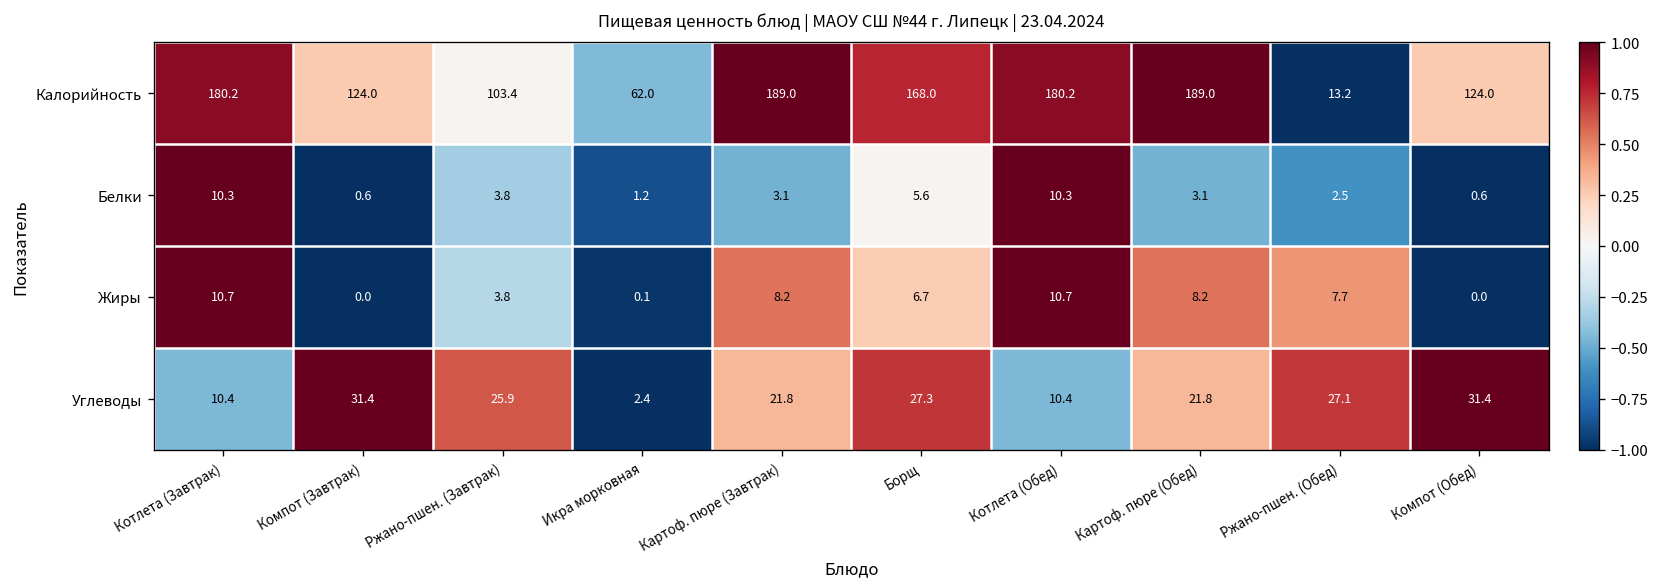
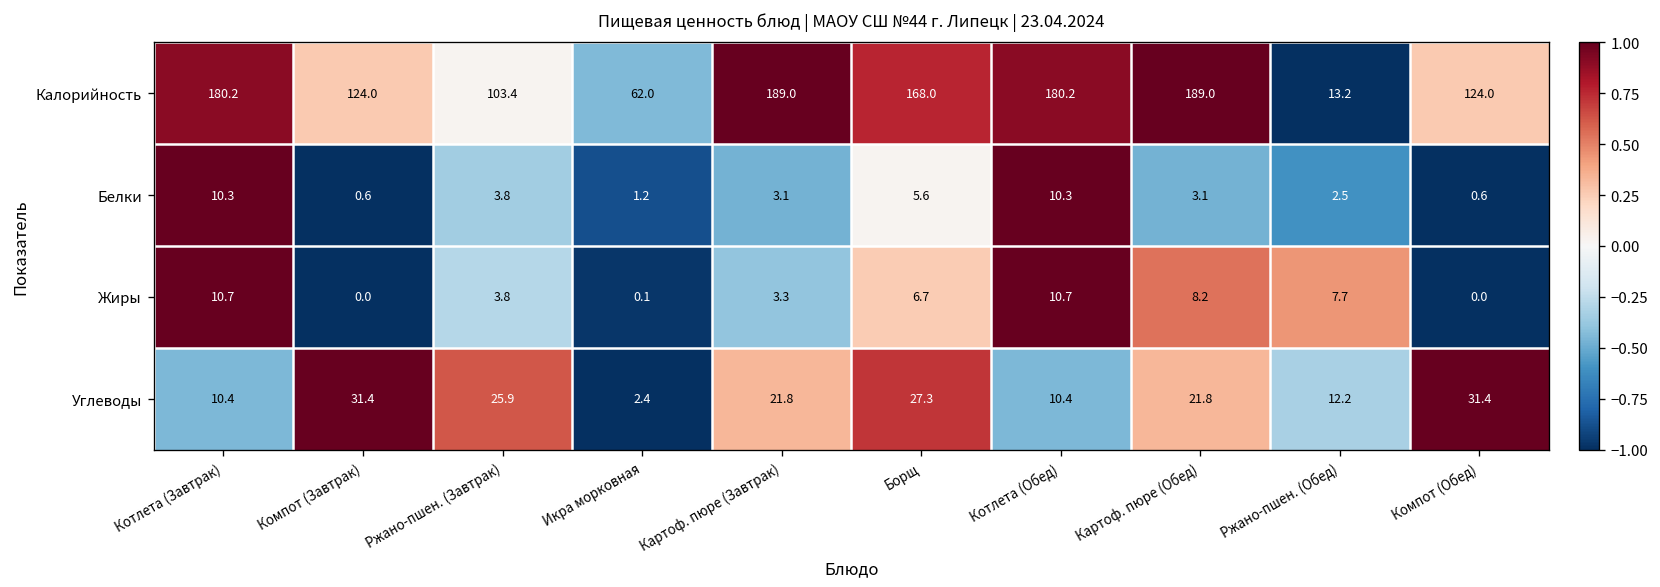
  {
    "Калорийность": {
      "Котлета (Завтрак)": 180.2,
      "Компот (Завтрак)": 124.0,
      "Ржано-пшен. (Завтрак)": 103.4,
      "Икра морковная": 62.0,
      "Картоф. пюре (Завтрак)": 189.0,
      "Борщ": 168.0,
      "Котлета (Обед)": 180.2,
      "Картоф. пюре (Обед)": 189.0,
      "Ржано-пшен. (Обед)": 13.2,
      "Компот (Обед)": 124.0
    },
    "Белки": {
      "Котлета (Завтрак)": 10.3,
      "Компот (Завтрак)": 0.6,
      "Ржано-пшен. (Завтрак)": 3.8,
      "Икра морковная": 1.2,
      "Картоф. пюре (Завтрак)": 3.1,
      "Борщ": 5.6,
      "Котлета (Обед)": 10.3,
      "Картоф. пюре (Обед)": 3.1,
      "Ржано-пшен. (Обед)": 2.5,
      "Компот (Обед)": 0.6
    },
    "Жиры": {
      "Котлета (Завтрак)": 10.7,
      "Компот (Завтрак)": 0.0,
      "Ржано-пшен. (Завтрак)": 3.8,
      "Икра морковная": 0.1,
-     "Картоф. пюре (Завтрак)": 8.2,
+     "Картоф. пюре (Завтрак)": 3.3,
      "Борщ": 6.7,
      "Котлета (Обед)": 10.7,
      "Картоф. пюре (Обед)": 8.2,
      "Ржано-пшен. (Обед)": 7.7,
      "Компот (Обед)": 0.0
    },
    "Углеводы": {
      "Котлета (Завтрак)": 10.4,
      "Компот (Завтрак)": 31.4,
      "Ржано-пшен. (Завтрак)": 25.9,
      "Икра морковная": 2.4,
      "Картоф. пюре (Завтрак)": 21.8,
      "Борщ": 27.3,
      "Котлета (Обед)": 10.4,
      "Картоф. пюре (Обед)": 21.8,
-     "Ржано-пшен. (Обед)": 27.1,
+     "Ржано-пшен. (Обед)": 12.2,
      "Компот (Обед)": 31.4
    }
  }
